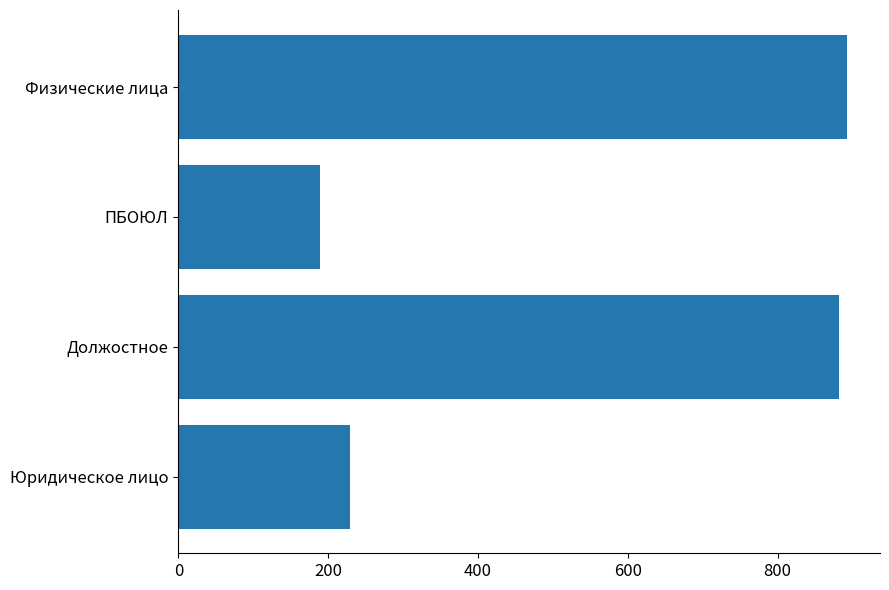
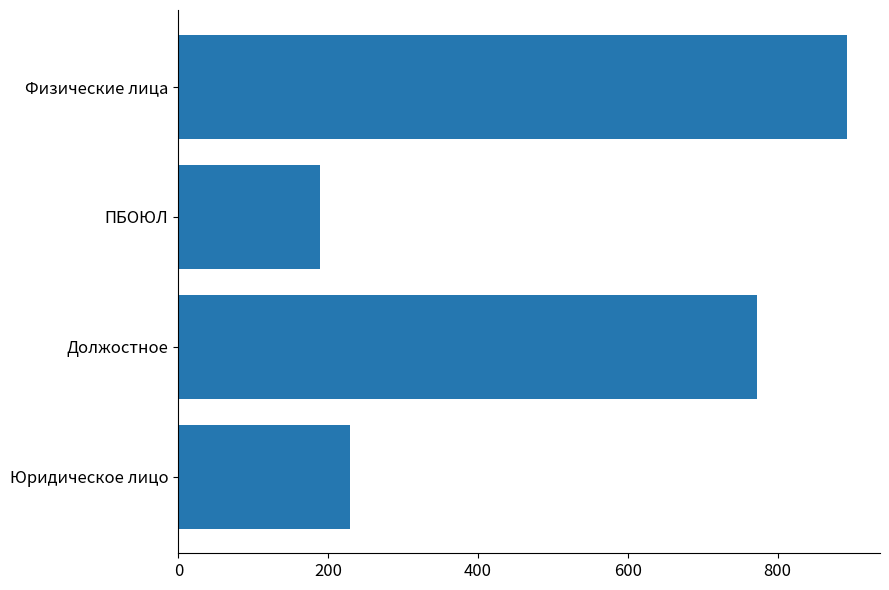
  {
    "Физические лица": 890,
    "ПБОЮЛ": 190,
-   "Должостное": 880,
+   "Должостное": 770,
    "Юридическое лицо": 230
  }
